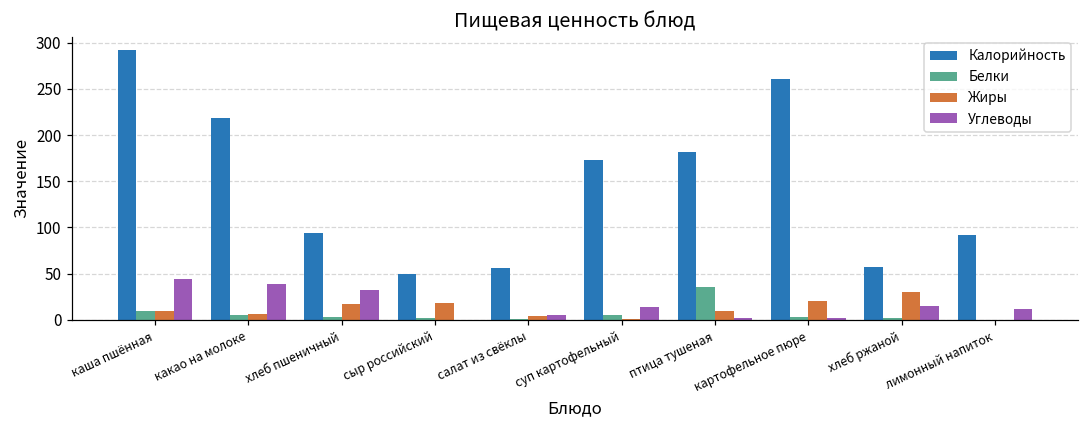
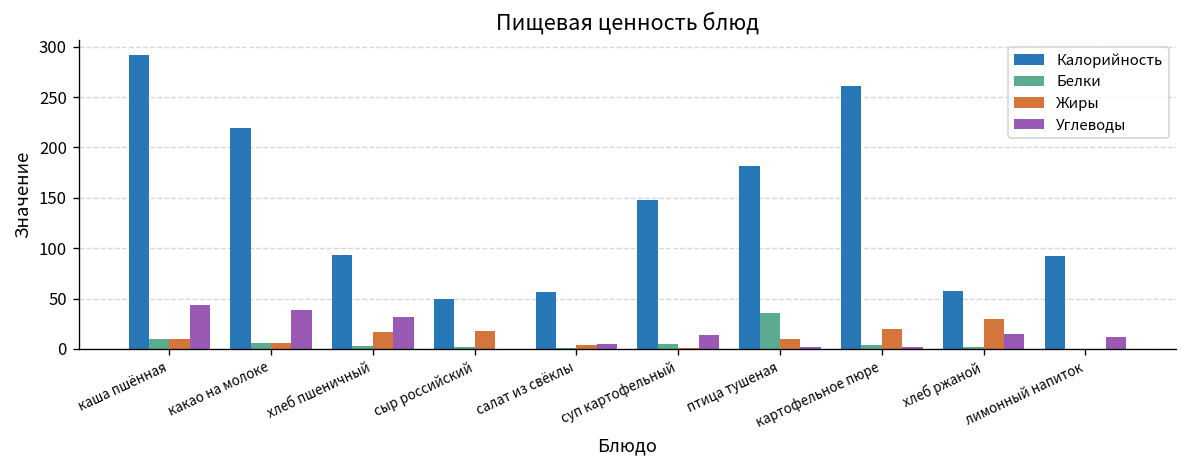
  {
    "Калорийность": {
      "каша пшённая": 290,
      "какао на молоке": 220,
      "хлеб пшеничный": 90,
      "сыр российский": 50,
      "салат из свёклы": 60,
-     "суп картофельный": 170,
+     "суп картофельный": 150,
      "птица тушеная": 180,
      "картофельное пюре": 260,
      "хлеб ржаной": 60,
      "лимонный напиток": 90
    },
    "Белки": {
      "каша пшённая": 10,
      "какао на молоке": 10,
      "хлеб пшеничный": 0,
      "суп картофельный": 10,
      "птица тушеная": 40,
      "картофельное пюре": 0
    },
    "Жиры": {
      "каша пшённая": 10,
      "какао на молоке": 10,
      "хлеб пшеничный": 20,
      "сыр российский": 20,
      "салат из свёклы": 0,
      "птица тушеная": 10,
      "картофельное пюре": 20,
      "хлеб ржаной": 30,
      "лимонный напиток": 0
    },
    "Углеводы": {
      "каша пшённая": 40,
      "какао на молоке": 40,
      "хлеб пшеничный": 30,
      "сыр российский": 0,
      "салат из свёклы": 10,
      "суп картофельный": 10,
      "хлеб ржаной": 10,
      "лимонный напиток": 10
    }
  }
